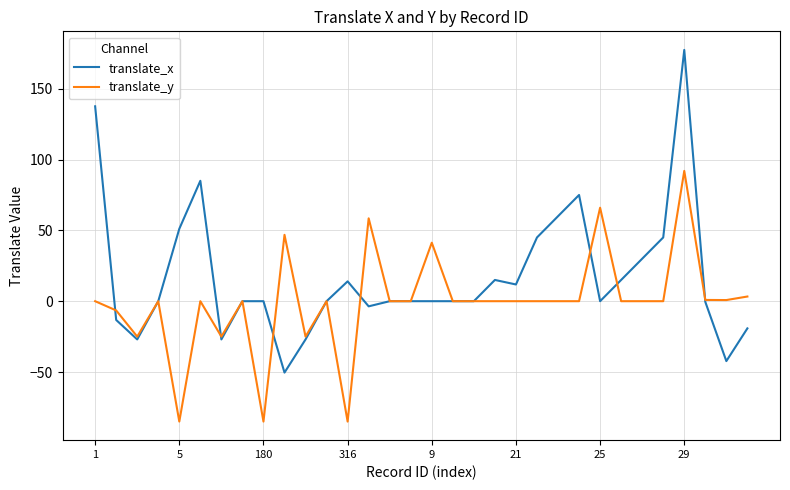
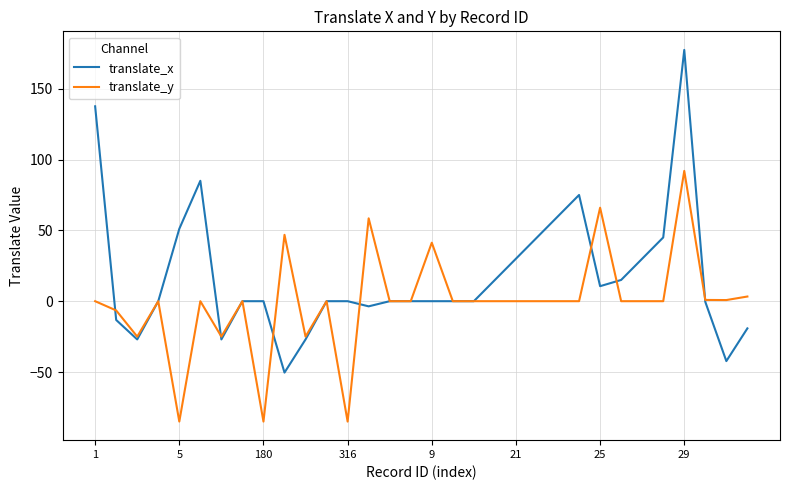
  {
    "translate_x": {
      "1": 138,
      "5": 51,
      "180": 0,
-     "316": 14,
+     "316": 0,
      "9": 0,
-     "21": 12,
-     "25": 0,
+     "21": 30,
+     "25": 11,
      "29": 177
    },
    "translate_y": {
      "1": 0,
      "5": -85,
      "180": -85,
      "316": -85,
      "9": 41,
      "21": 0,
      "25": 66,
      "29": 92
    }
  }
